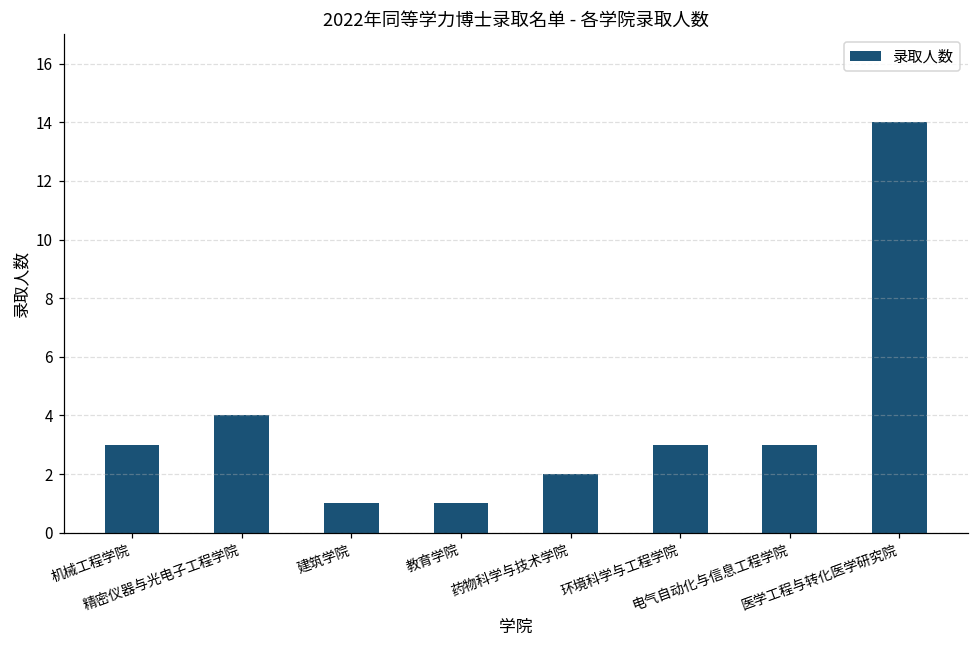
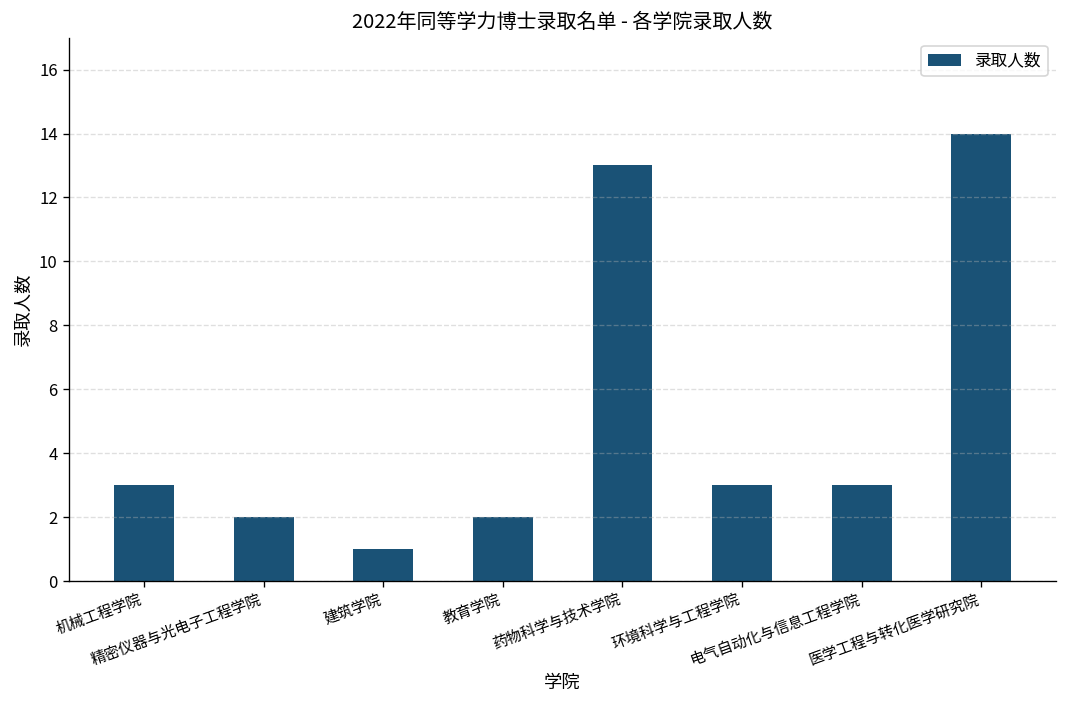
  {
    "机械工程学院": 3,
-   "精密仪器与光电子工程学院": 4,
+   "精密仪器与光电子工程学院": 2,
    "建筑学院": 1,
-   "教育学院": 1,
-   "药物科学与技术学院": 2,
+   "教育学院": 2,
+   "药物科学与技术学院": 13,
    "环境科学与工程学院": 3,
    "电气自动化与信息工程学院": 3,
    "医学工程与转化医学研究院": 14
  }
